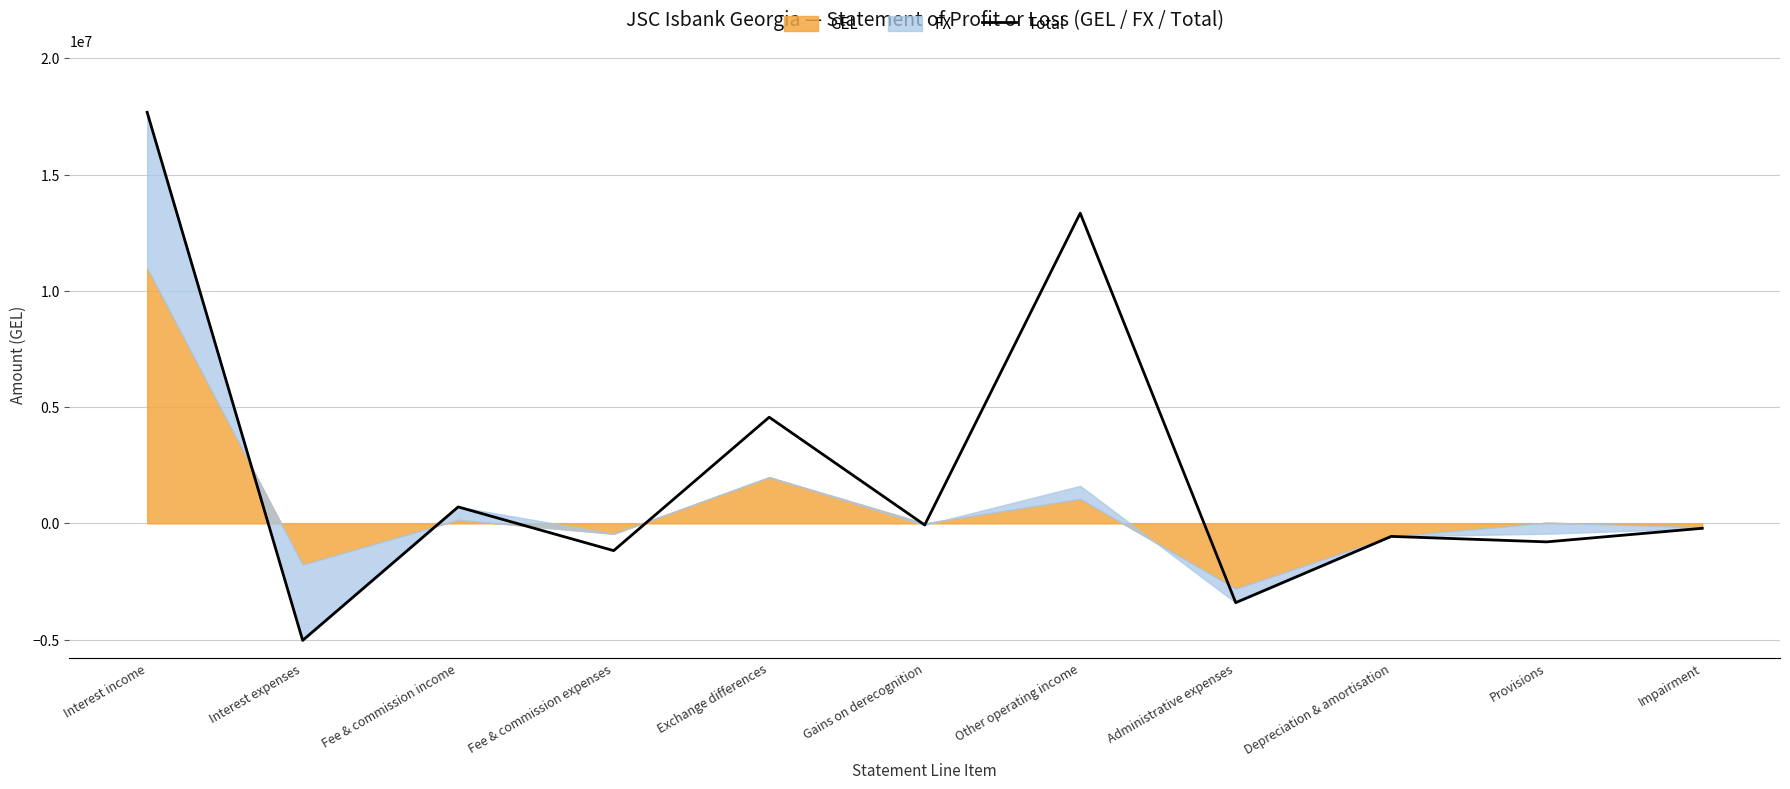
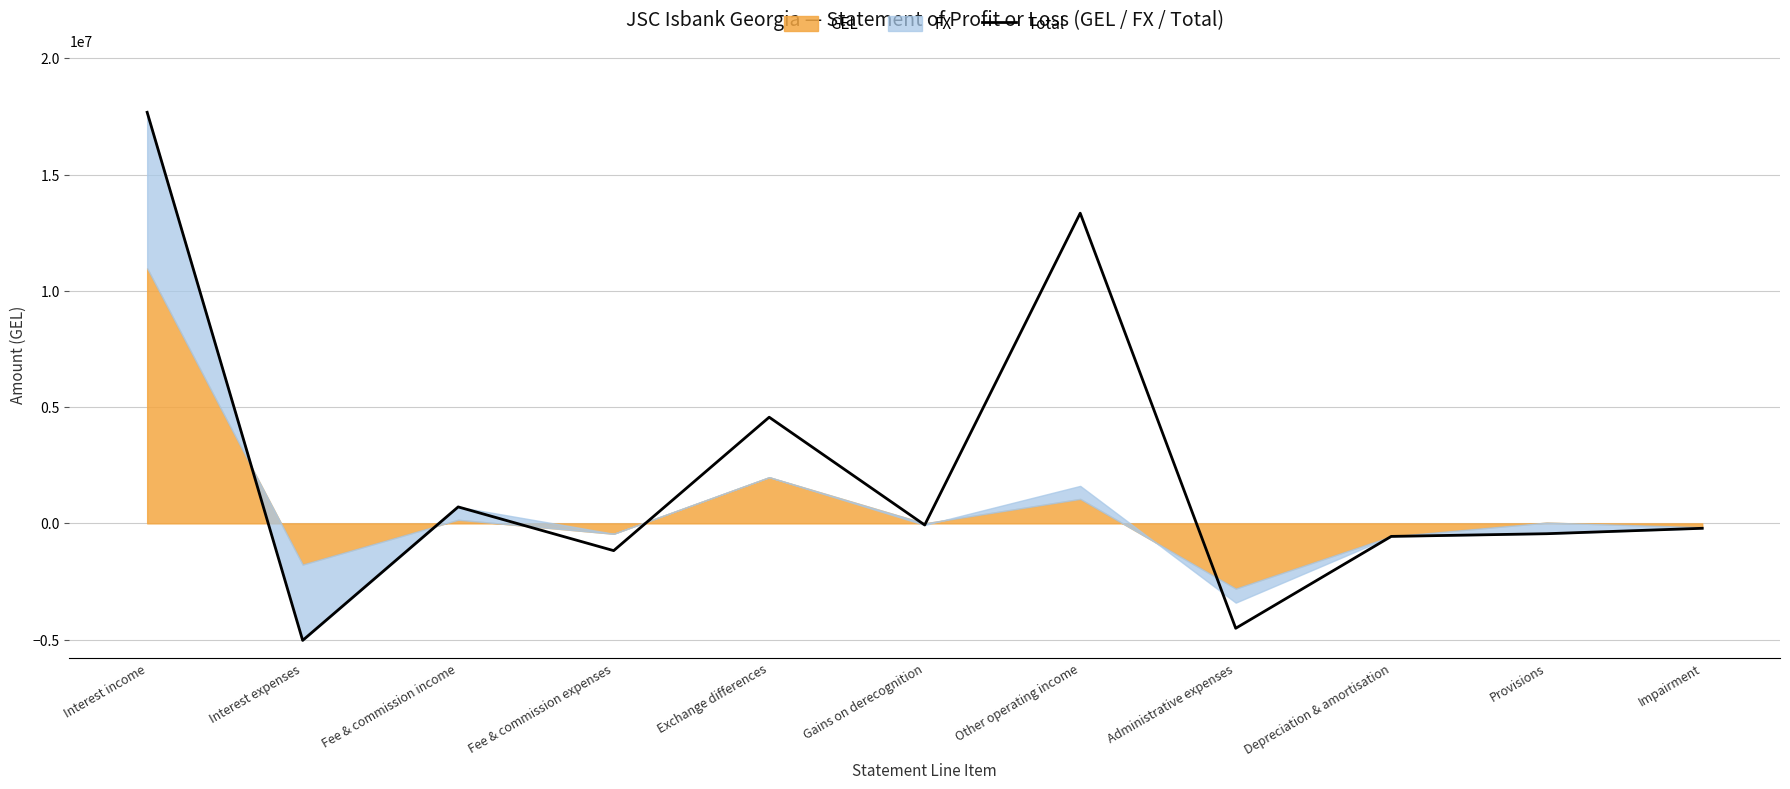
  {
    "Total": {
      "Interest expenses": -5000000,
      "Fee & commission expenses": -1200000,
      "Exchange differences": 4600000,
      "Other operating income": 13300000,
-     "Administrative expenses": -3400000,
-     "Provisions": -800000
+     "Administrative expenses": -4500000,
+     "Provisions": -400000
    }
  }
